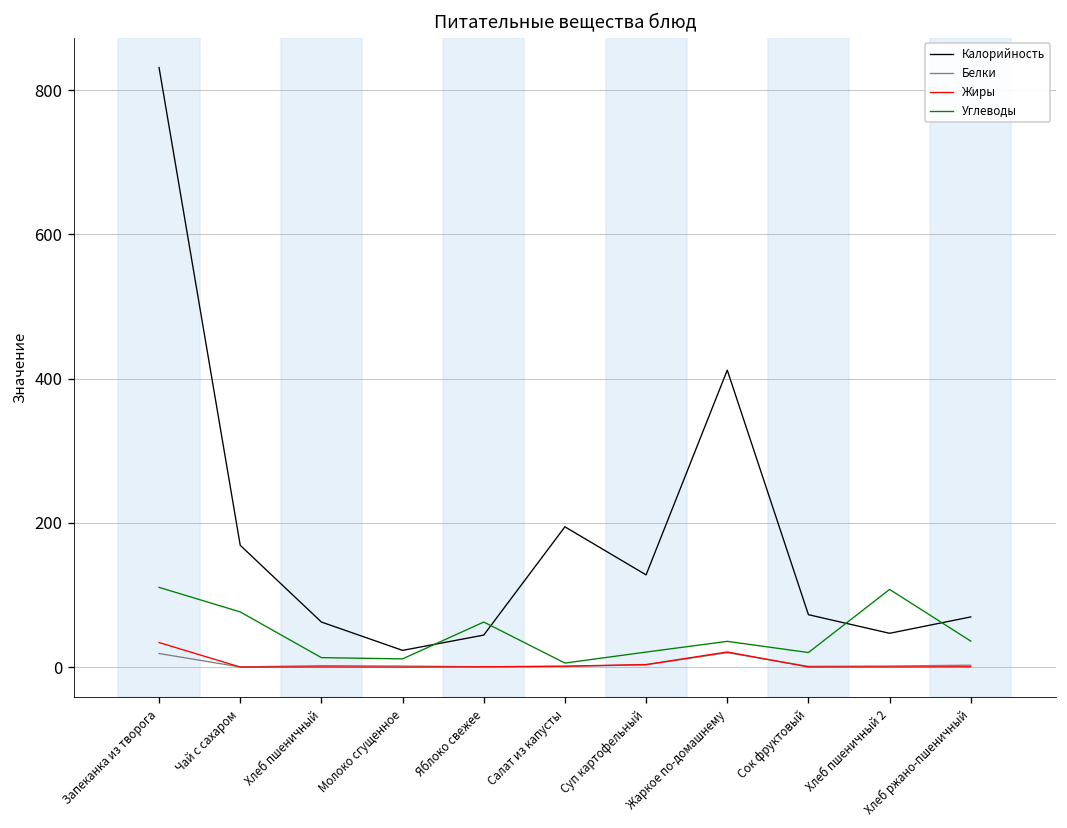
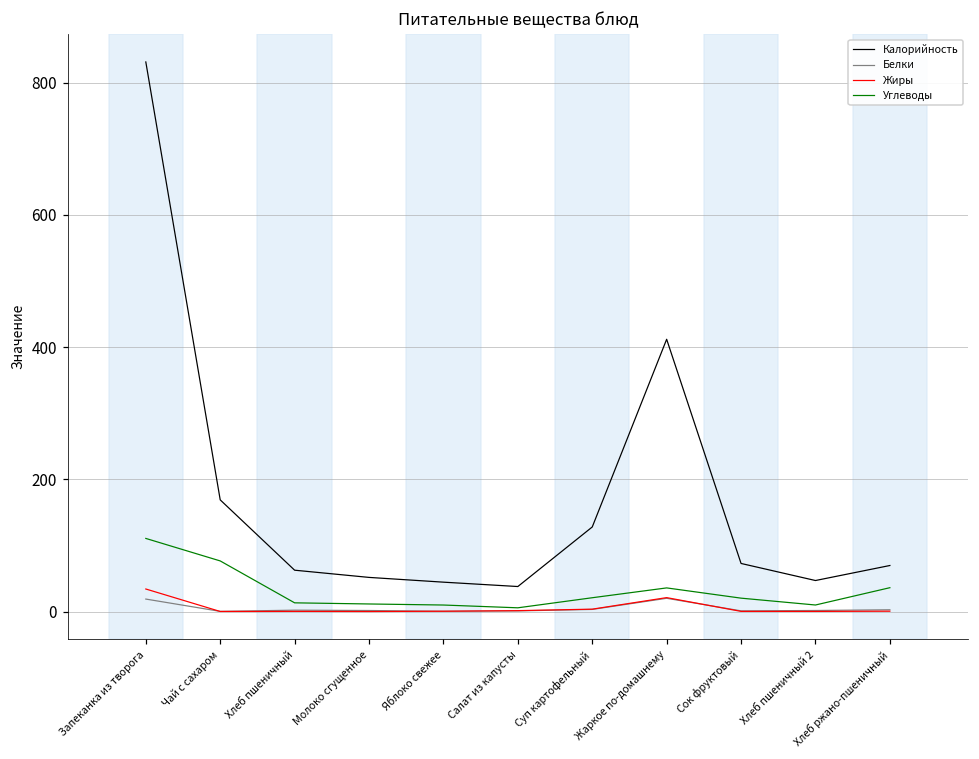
  {
    "Калорийность": {
      "Запеканка из творога": 830,
      "Чай с сахаром": 170,
      "Хлеб пшеничный": 60,
-     "Молоко сгущенное": 20,
+     "Молоко сгущенное": 50,
      "Яблоко свежее": 40,
-     "Салат из капусты": 190,
+     "Салат из капусты": 40,
      "Суп картофельный": 130,
      "Жаркое по-домашнему": 410,
      "Сок фруктовый": 70,
      "Хлеб пшеничный 2": 50,
      "Хлеб ржано-пшеничный": 70
    },
    "Белки": {
      "Запеканка из творога": 20
    },
    "Жиры": {
      "Запеканка из творога": 30
    },
    "Углеводы": {
      "Запеканка из творога": 110,
      "Чай с сахаром": 80,
      "Хлеб пшеничный": 10,
      "Молоко сгущенное": 10,
-     "Яблоко свежее": 60,
+     "Яблоко свежее": 10,
      "Суп картофельный": 20,
      "Жаркое по-домашнему": 40,
      "Сок фруктовый": 20,
-     "Хлеб пшеничный 2": 110,
+     "Хлеб пшеничный 2": 10,
      "Хлеб ржано-пшеничный": 40
    }
  }
